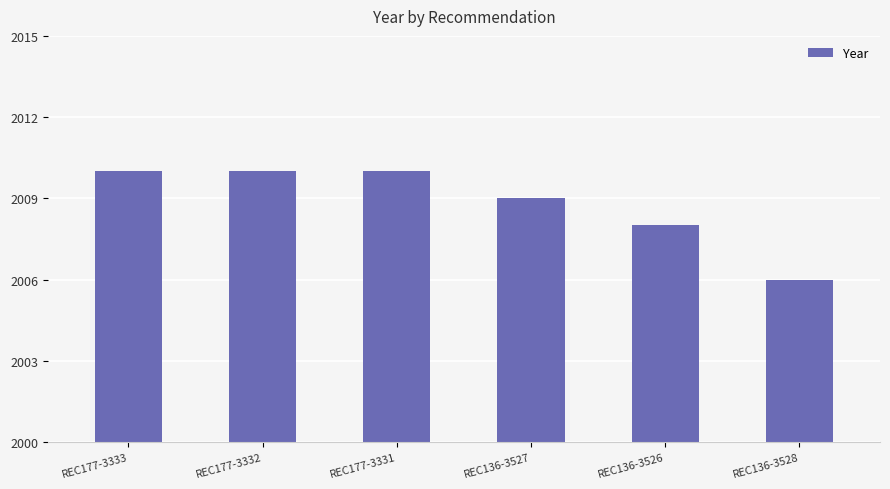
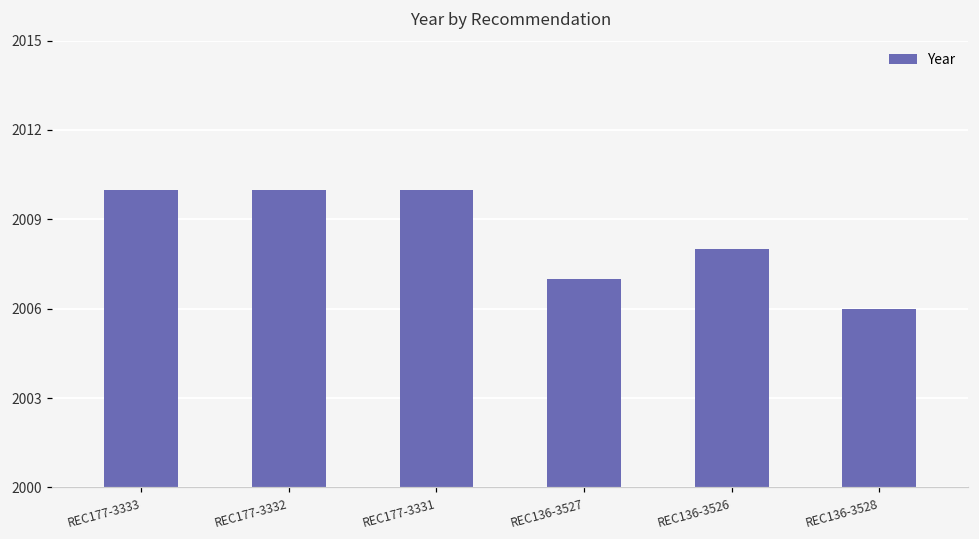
  {
    "REC177-3333": 2010,
    "REC177-3332": 2010,
    "REC177-3331": 2010,
-   "REC136-3527": 2009,
+   "REC136-3527": 2007,
    "REC136-3526": 2008,
    "REC136-3528": 2006
  }
